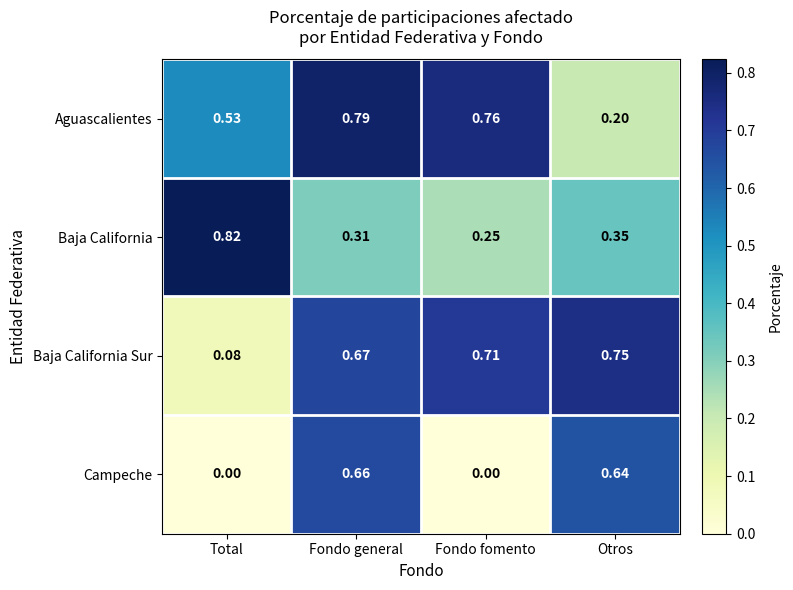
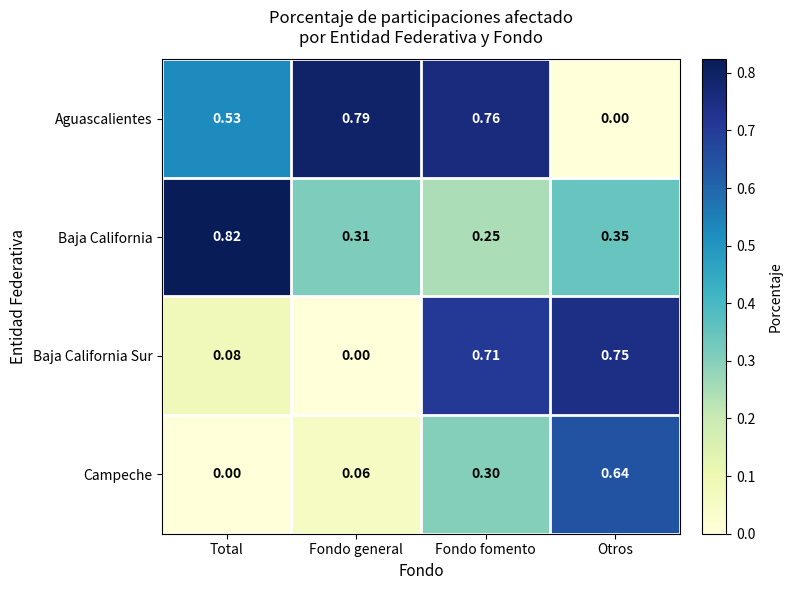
  {
    "Aguascalientes": {
      "Total": 0.53,
      "Fondo general": 0.79,
      "Fondo fomento": 0.76,
-     "Otros": 0.20
+     "Otros": 0.00
    },
    "Baja California": {
      "Total": 0.82,
      "Fondo general": 0.31,
      "Fondo fomento": 0.25,
      "Otros": 0.35
    },
    "Baja California Sur": {
      "Total": 0.08,
-     "Fondo general": 0.67,
+     "Fondo general": 0.00,
      "Fondo fomento": 0.71,
      "Otros": 0.75
    },
    "Campeche": {
      "Total": 0.00,
-     "Fondo general": 0.66,
-     "Fondo fomento": 0.00,
+     "Fondo general": 0.06,
+     "Fondo fomento": 0.30,
      "Otros": 0.64
    }
  }
